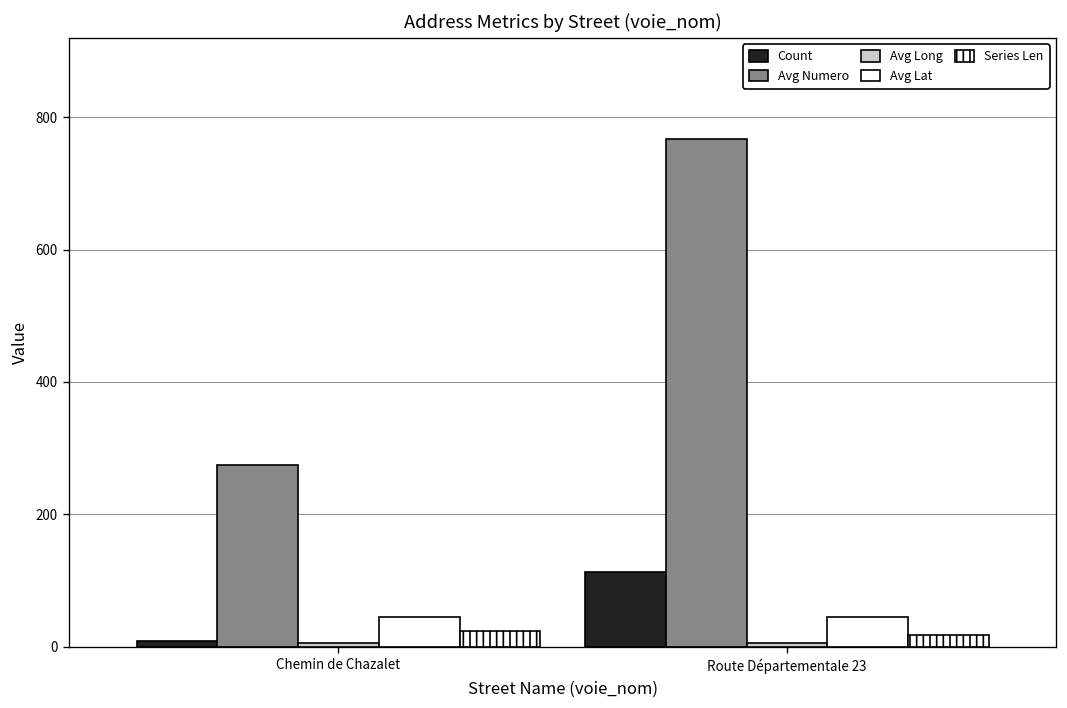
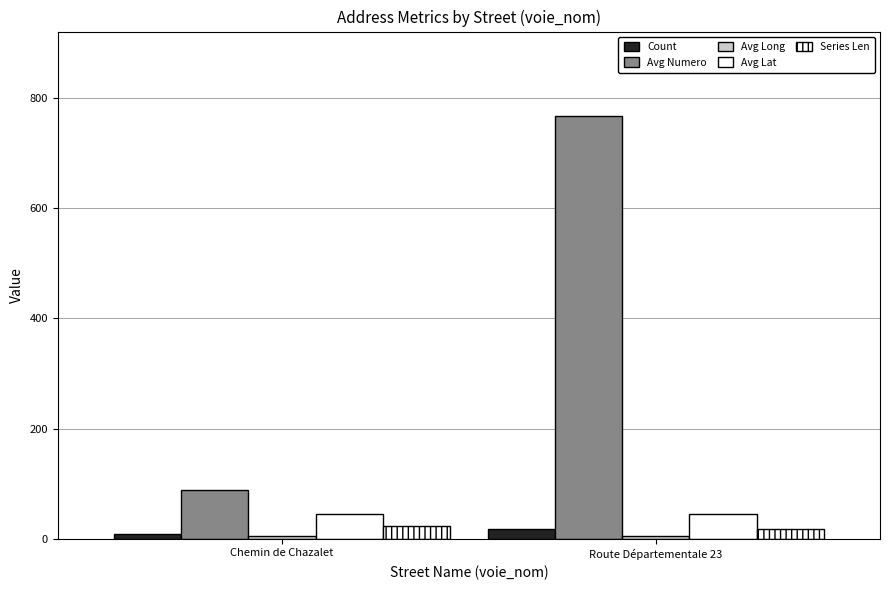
  {
    "Count": {
      "Chemin de Chazalet": 10,
-     "Route Départementale 23": 110
+     "Route Départementale 23": 20
    },
    "Avg Numero": {
-     "Chemin de Chazalet": 270,
+     "Chemin de Chazalet": 90,
      "Route Départementale 23": 770
    },
    "Avg Long": {
      "Chemin de Chazalet": 0,
      "Route Départementale 23": 0
    }
  }
